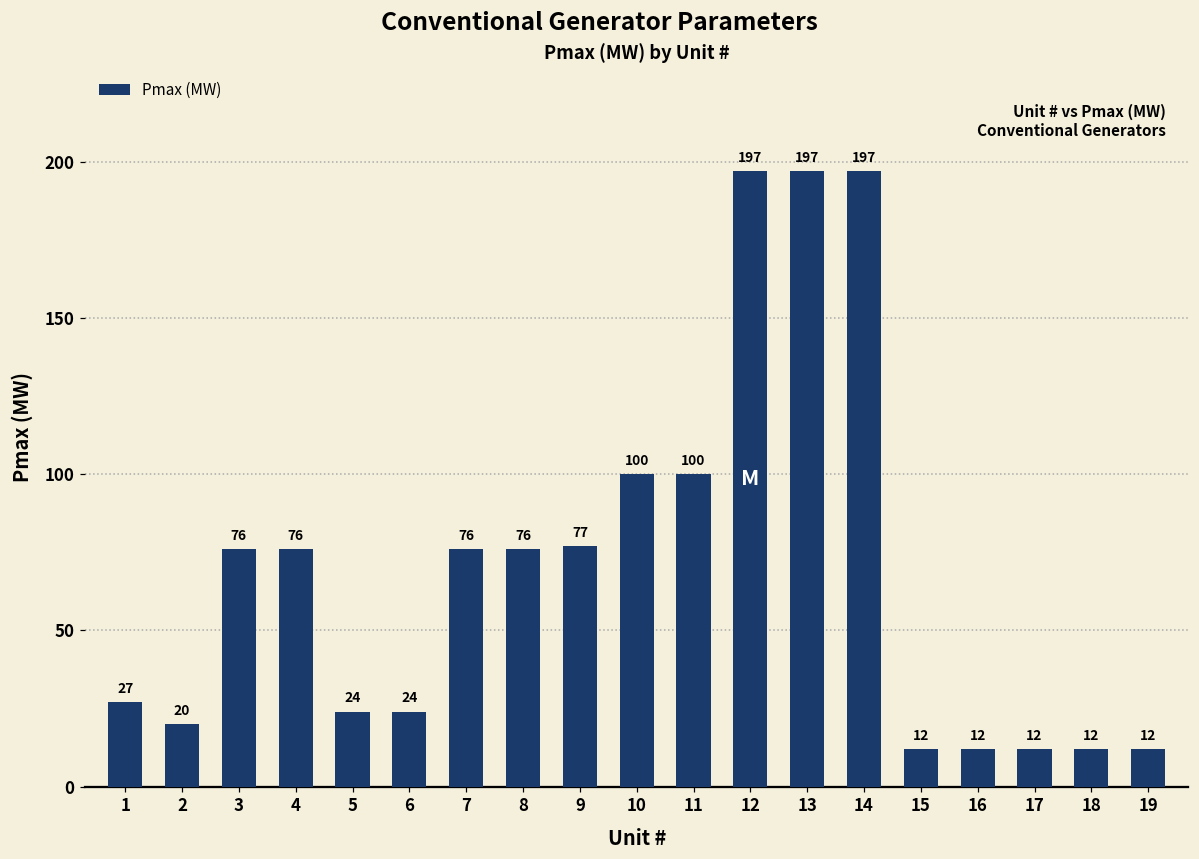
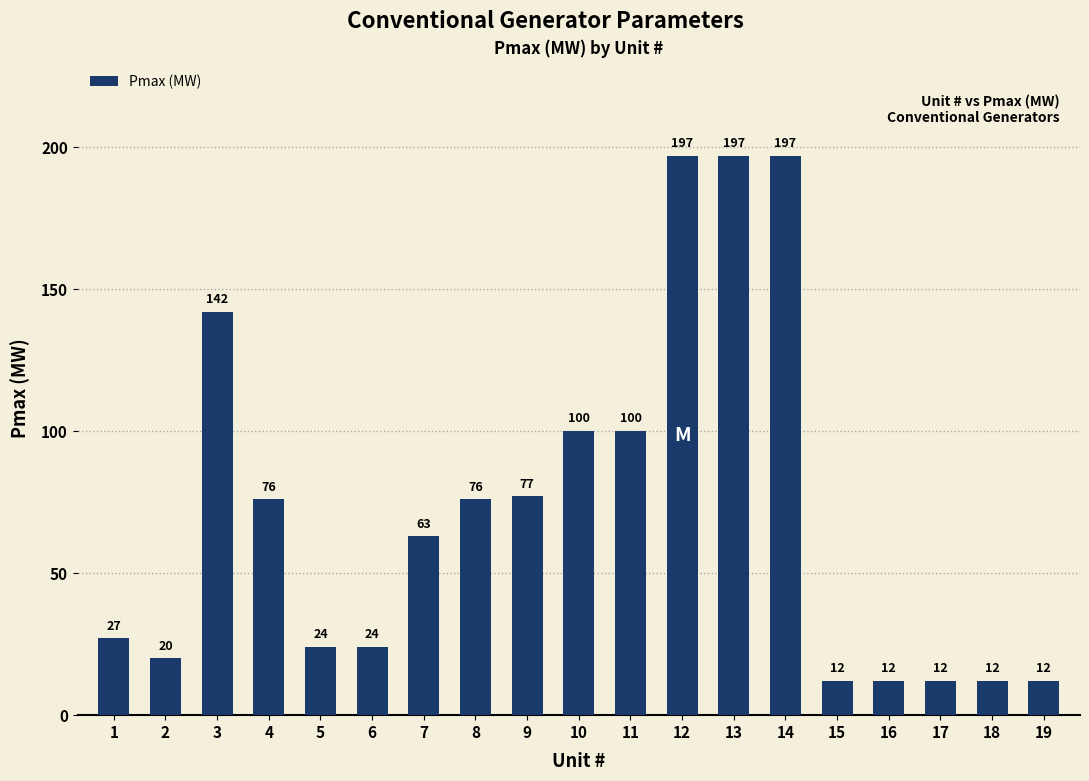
  {
    "1": 27,
    "2": 20,
-   "3": 76,
+   "3": 142,
    "4": 76,
    "5": 24,
    "6": 24,
-   "7": 76,
+   "7": 63,
    "8": 76,
    "9": 77,
    "10": 100,
    "11": 100,
    "12": 197,
    "13": 197,
    "14": 197,
    "15": 12,
    "16": 12,
    "17": 12,
    "18": 12,
    "19": 12
  }
